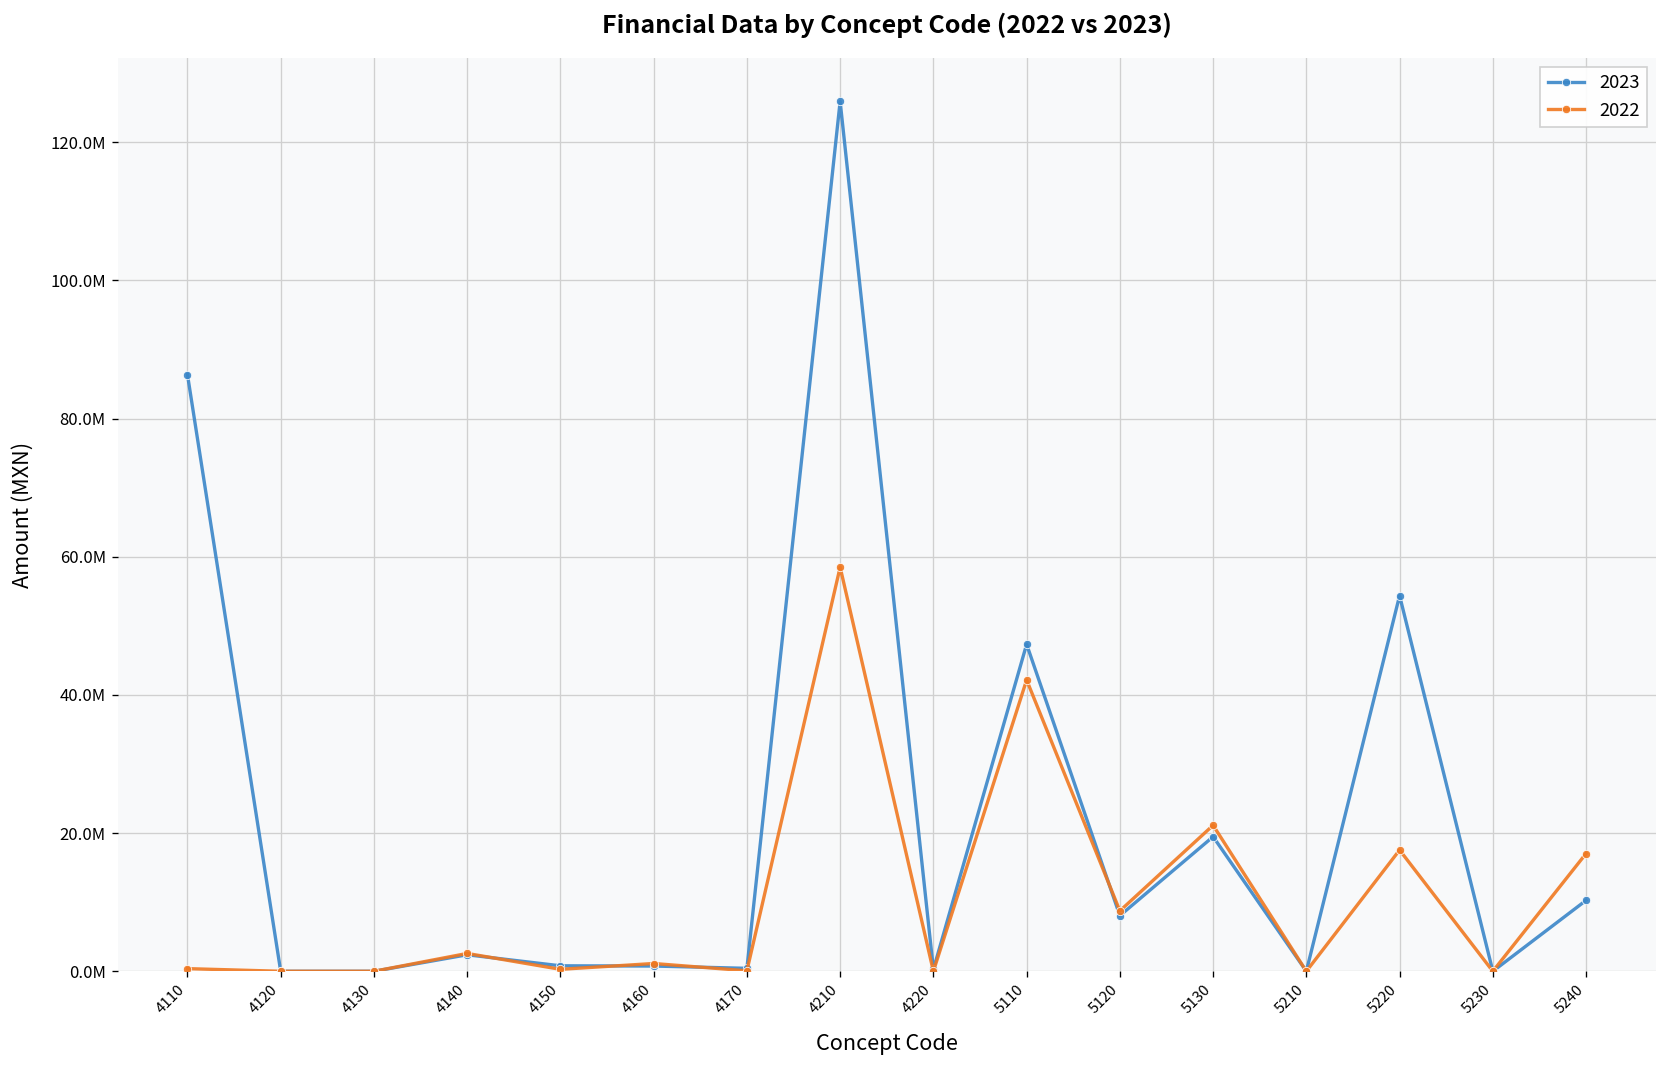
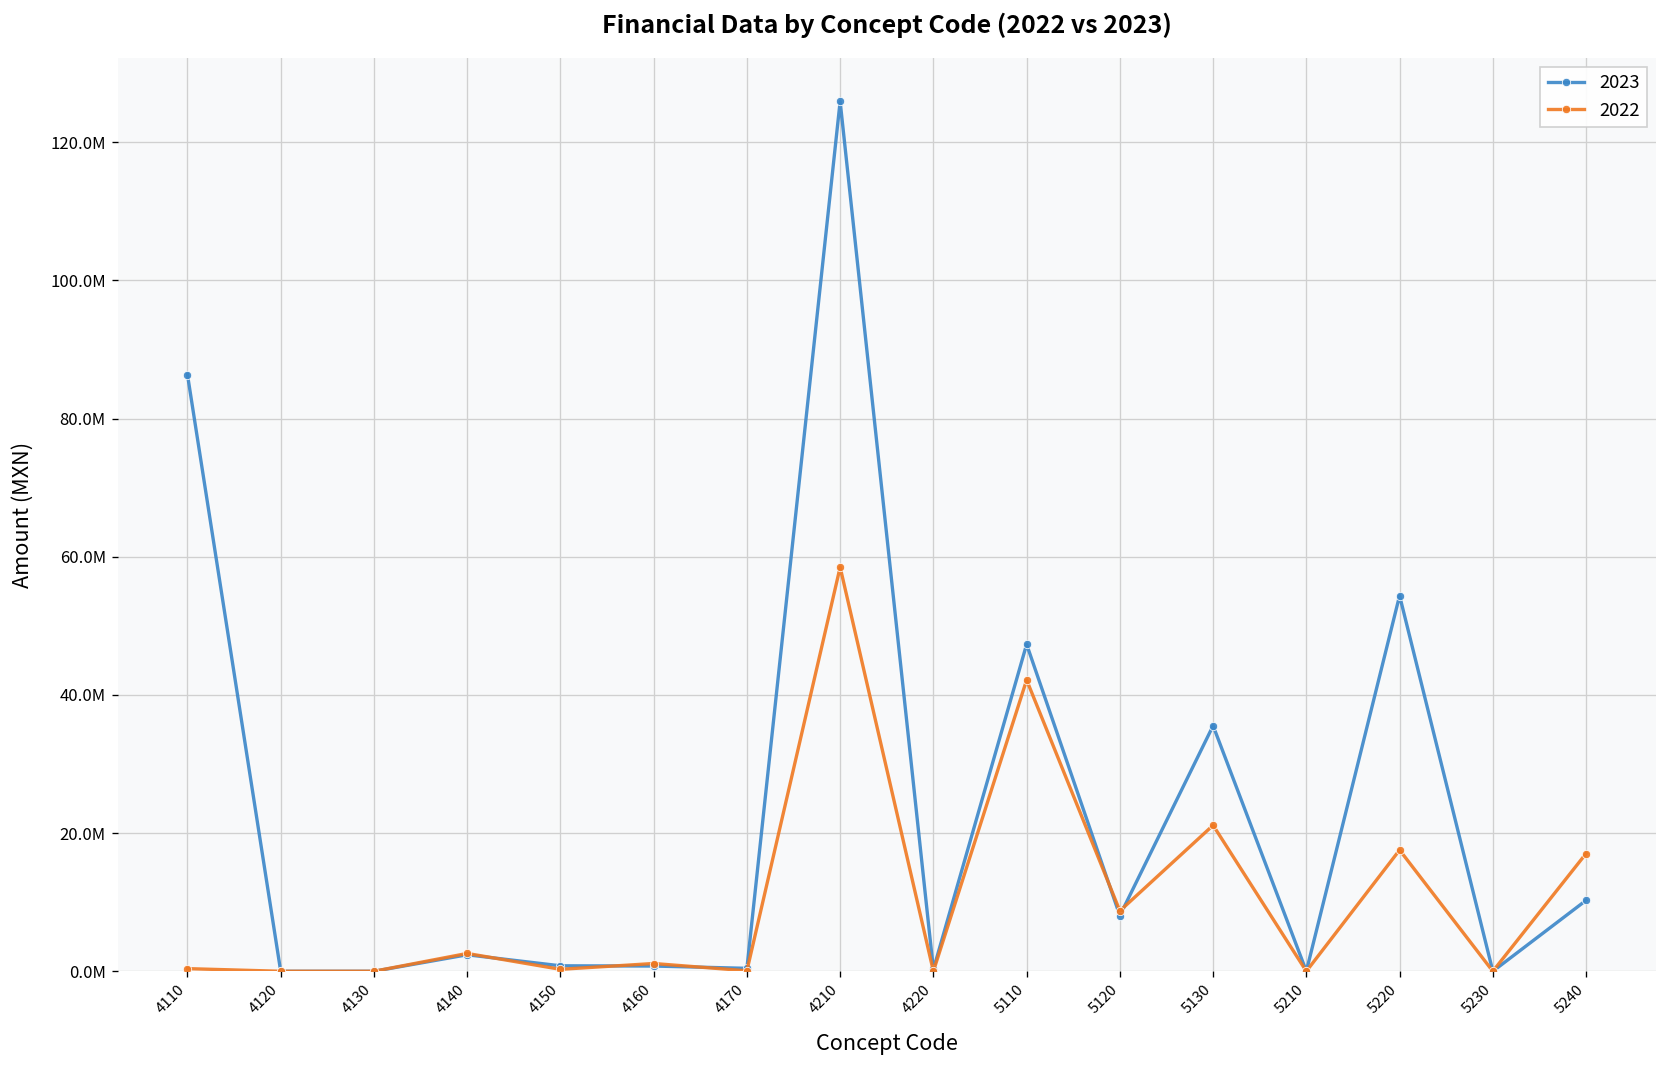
  {
    "2023": {
      "4110": 86000000,
      "4150": 1000000,
      "4210": 126000000,
      "5110": 47000000,
      "5120": 8000000,
-     "5130": 19000000,
+     "5130": 36000000,
      "5220": 54000000,
      "5240": 10000000
    },
    "2022": {
      "4110": 0,
      "4150": 0,
      "4210": 58000000,
      "5110": 42000000,
      "5120": 9000000,
      "5130": 21000000,
      "5220": 18000000,
      "5240": 17000000
    }
  }
